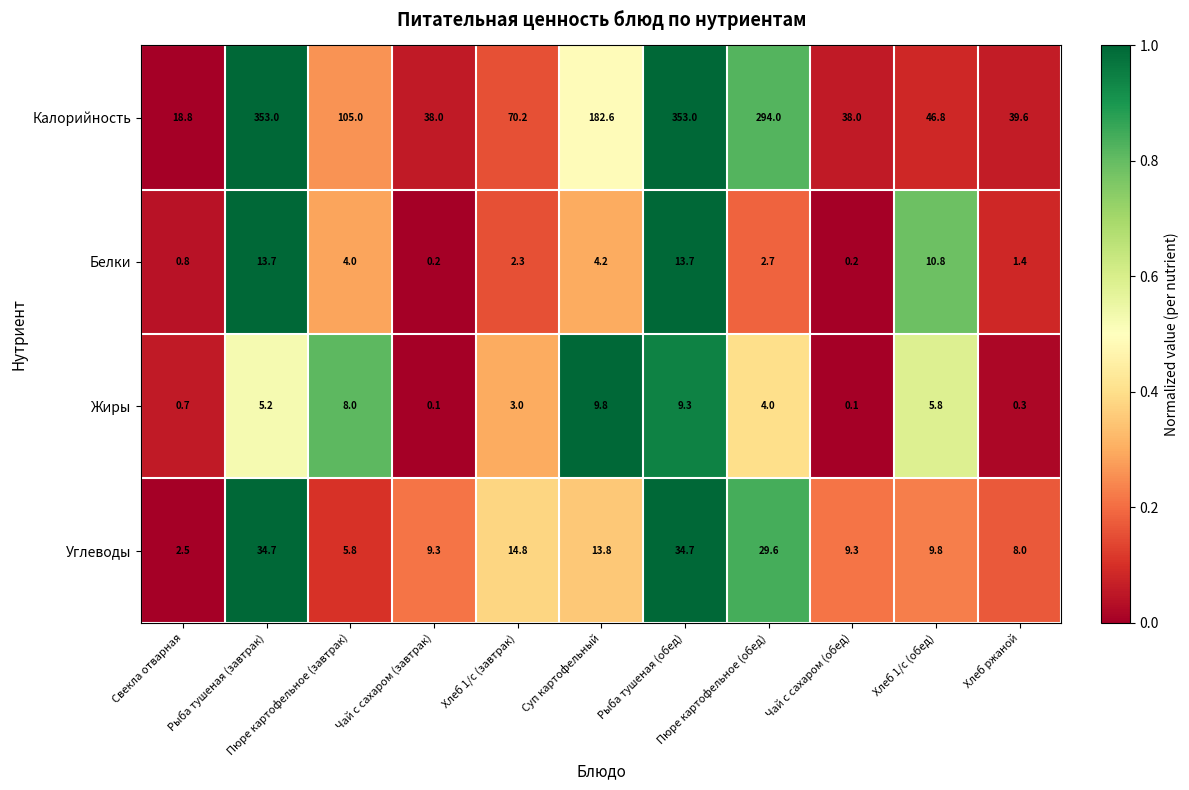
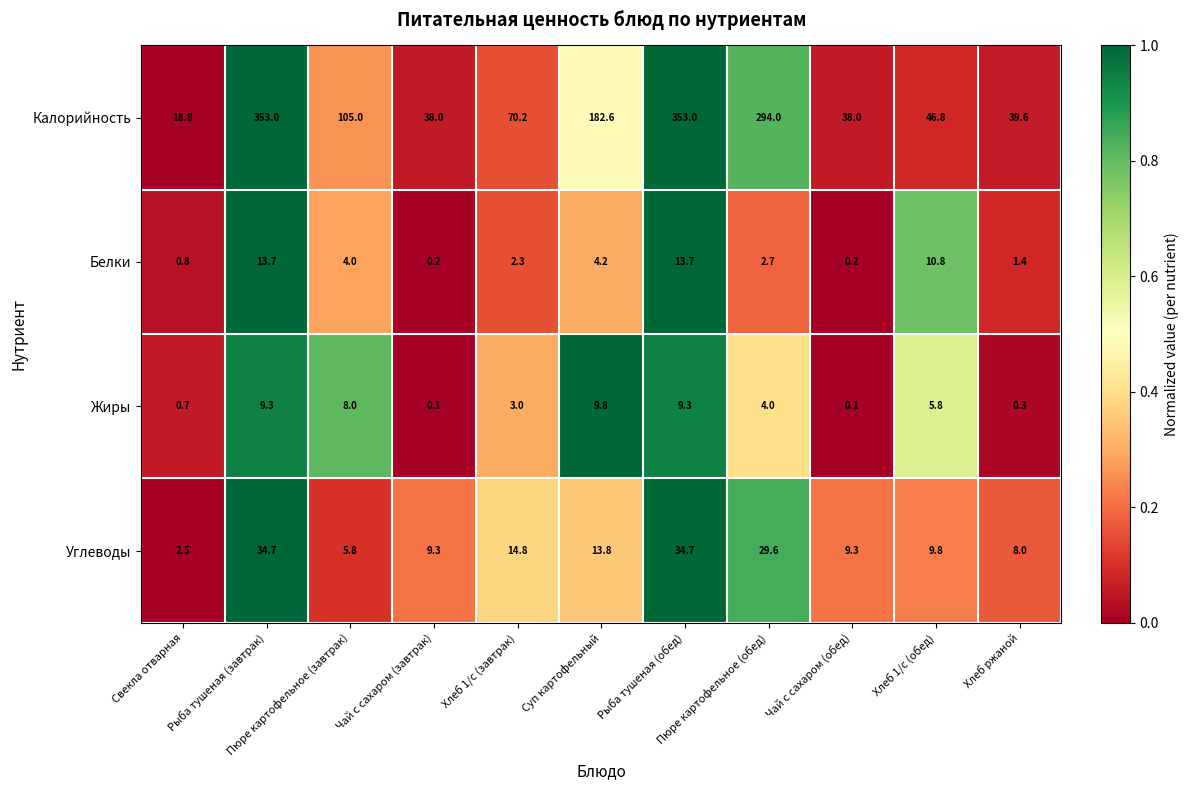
  {
    "Калорийность": {
      "Свекла отварная": 18.8,
      "Рыба тушеная (завтрак)": 353.0,
      "Пюре картофельное (завтрак)": 105.0,
      "Чай с сахаром (завтрак)": 38.0,
      "Хлеб 1/с (завтрак)": 70.2,
      "Суп картофельный": 182.6,
      "Рыба тушеная (обед)": 353.0,
      "Пюре картофельное (обед)": 294.0,
      "Чай с сахаром (обед)": 38.0,
      "Хлеб 1/с (обед)": 46.8,
      "Хлеб ржаной": 39.6
    },
    "Белки": {
      "Свекла отварная": 0.8,
      "Рыба тушеная (завтрак)": 13.7,
      "Пюре картофельное (завтрак)": 4.0,
      "Чай с сахаром (завтрак)": 0.2,
      "Хлеб 1/с (завтрак)": 2.3,
      "Суп картофельный": 4.2,
      "Рыба тушеная (обед)": 13.7,
      "Пюре картофельное (обед)": 2.7,
      "Чай с сахаром (обед)": 0.2,
      "Хлеб 1/с (обед)": 10.8,
      "Хлеб ржаной": 1.4
    },
    "Жиры": {
      "Свекла отварная": 0.7,
-     "Рыба тушеная (завтрак)": 5.2,
+     "Рыба тушеная (завтрак)": 9.3,
      "Пюре картофельное (завтрак)": 8.0,
      "Чай с сахаром (завтрак)": 0.1,
      "Хлеб 1/с (завтрак)": 3.0,
      "Суп картофельный": 9.8,
      "Рыба тушеная (обед)": 9.3,
      "Пюре картофельное (обед)": 4.0,
      "Чай с сахаром (обед)": 0.1,
      "Хлеб 1/с (обед)": 5.8,
      "Хлеб ржаной": 0.3
    },
    "Углеводы": {
      "Свекла отварная": 2.5,
      "Рыба тушеная (завтрак)": 34.7,
      "Пюре картофельное (завтрак)": 5.8,
      "Чай с сахаром (завтрак)": 9.3,
      "Хлеб 1/с (завтрак)": 14.8,
      "Суп картофельный": 13.8,
      "Рыба тушеная (обед)": 34.7,
      "Пюре картофельное (обед)": 29.6,
      "Чай с сахаром (обед)": 9.3,
      "Хлеб 1/с (обед)": 9.8,
      "Хлеб ржаной": 8.0
    }
  }
